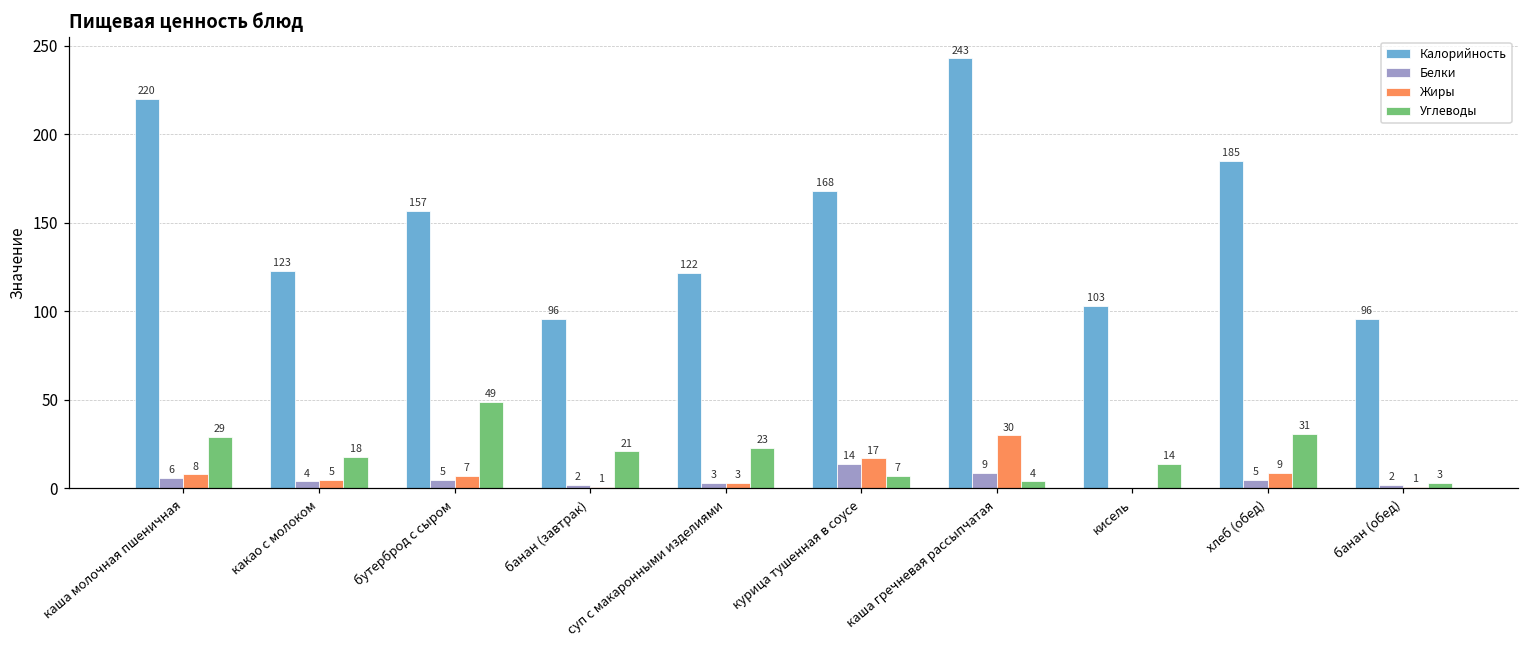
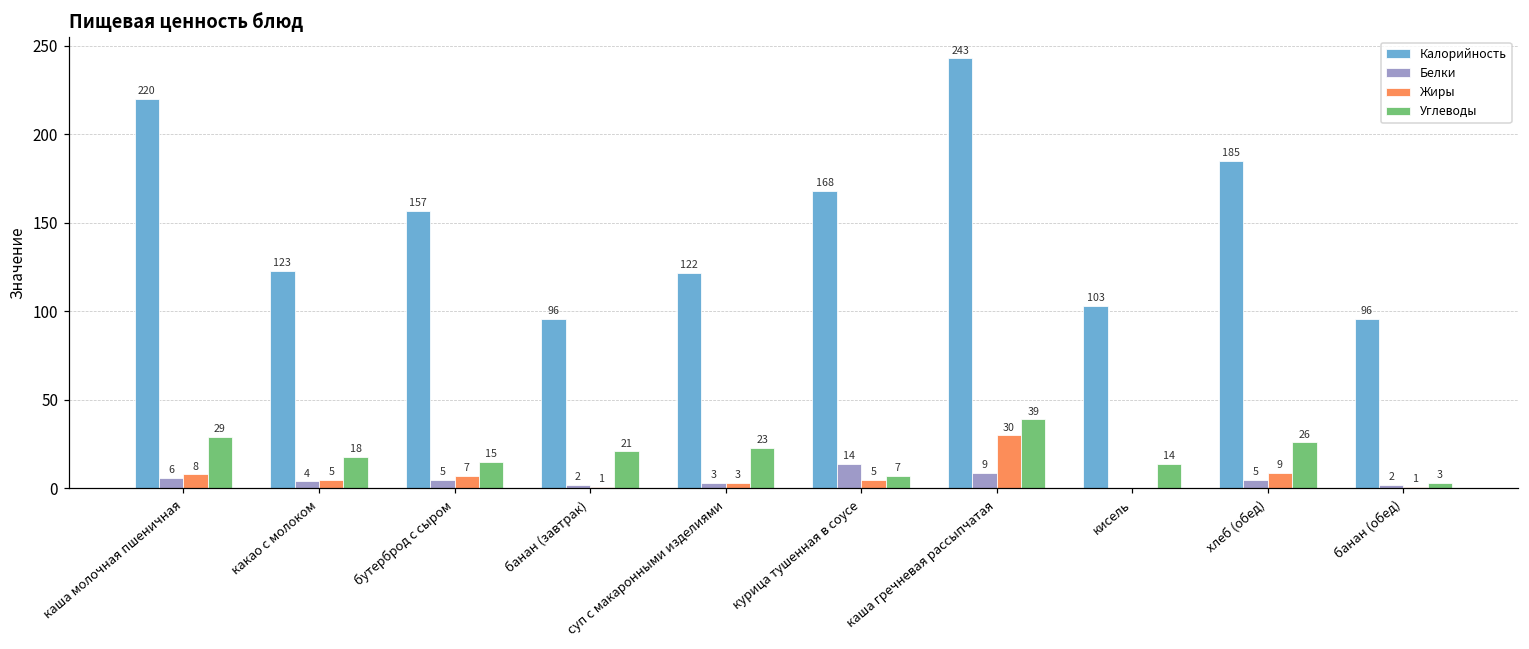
  {
    "Жиры": {
      "каша молочная пшеничная": 8,
      "какао с молоком": 5,
      "бутерброд с сыром": 7,
      "банан (завтрак)": 1,
      "суп с макаронными изделиями": 3,
-     "курица тушенная в соусе": 17,
+     "курица тушенная в соусе": 5,
      "каша гречневая рассыпчатая": 30,
      "хлеб (обед)": 9,
      "банан (обед)": 1
    },
    "Углеводы": {
      "каша молочная пшеничная": 29,
      "какао с молоком": 18,
-     "бутерброд с сыром": 49,
+     "бутерброд с сыром": 15,
      "банан (завтрак)": 21,
      "суп с макаронными изделиями": 23,
      "курица тушенная в соусе": 7,
-     "каша гречневая рассыпчатая": 4,
+     "каша гречневая рассыпчатая": 39,
      "кисель": 14,
-     "хлеб (обед)": 31,
+     "хлеб (обед)": 26,
      "банан (обед)": 3
    }
  }
